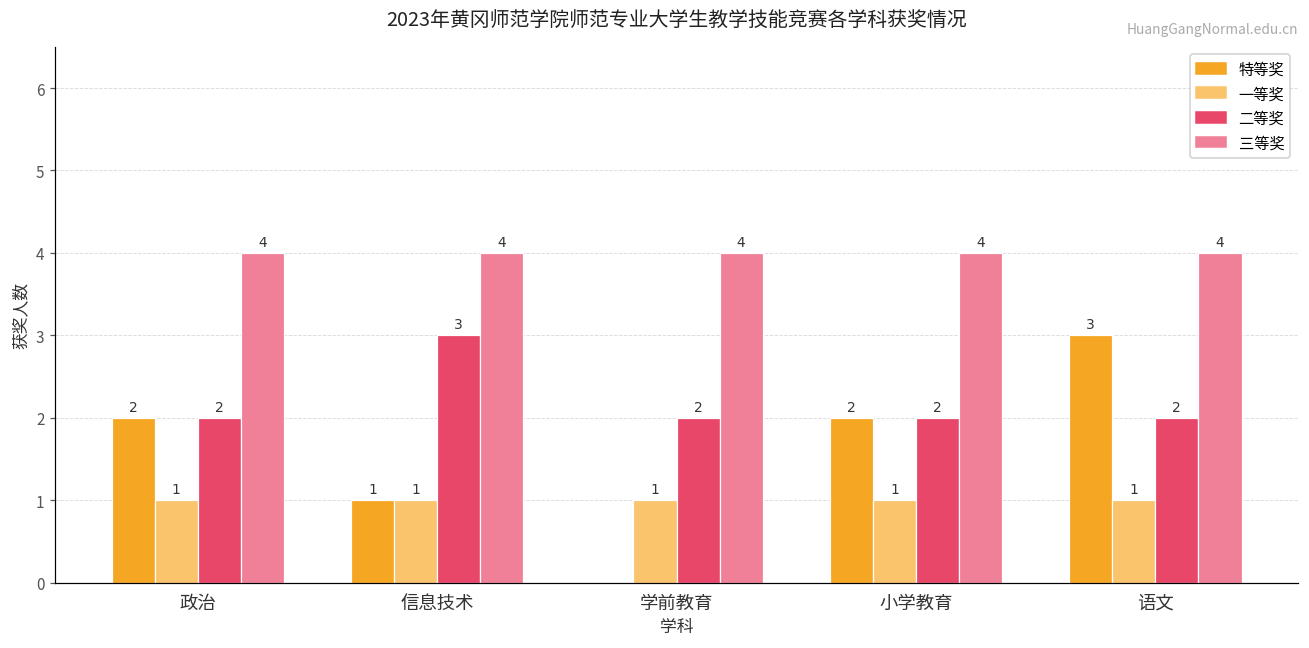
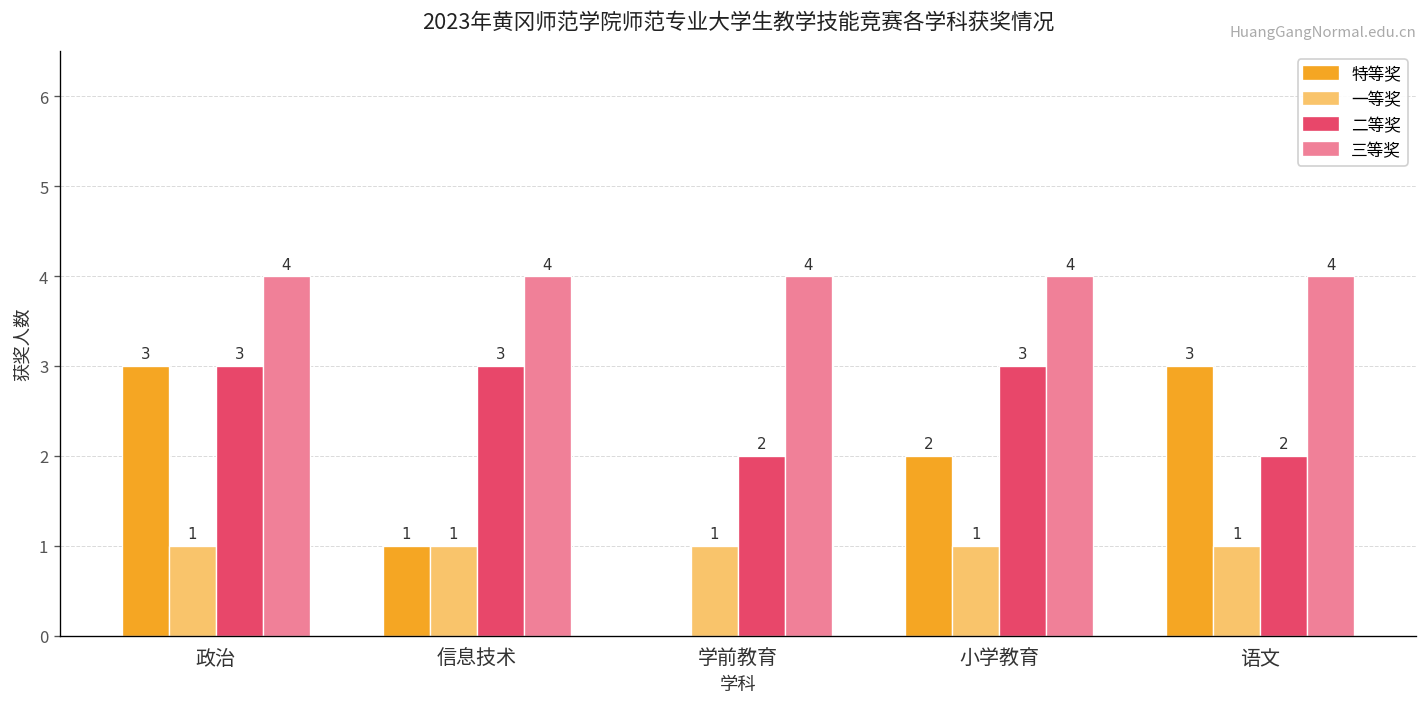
  {
    "特等奖": {
-     "政治": 2,
+     "政治": 3,
      "信息技术": 1,
      "小学教育": 2,
      "语文": 3
    },
    "一等奖": {
      "政治": 1,
      "信息技术": 1,
      "学前教育": 1,
      "小学教育": 1,
      "语文": 1
    },
    "二等奖": {
-     "政治": 2,
+     "政治": 3,
      "信息技术": 3,
      "学前教育": 2,
-     "小学教育": 2,
+     "小学教育": 3,
      "语文": 2
    },
    "三等奖": {
      "政治": 4,
      "信息技术": 4,
      "学前教育": 4,
      "小学教育": 4,
      "语文": 4
    }
  }
